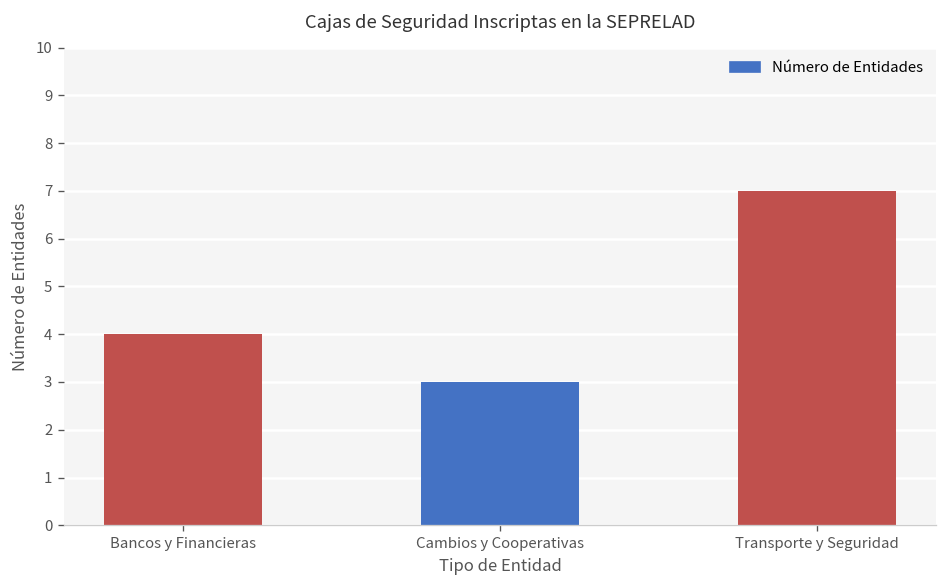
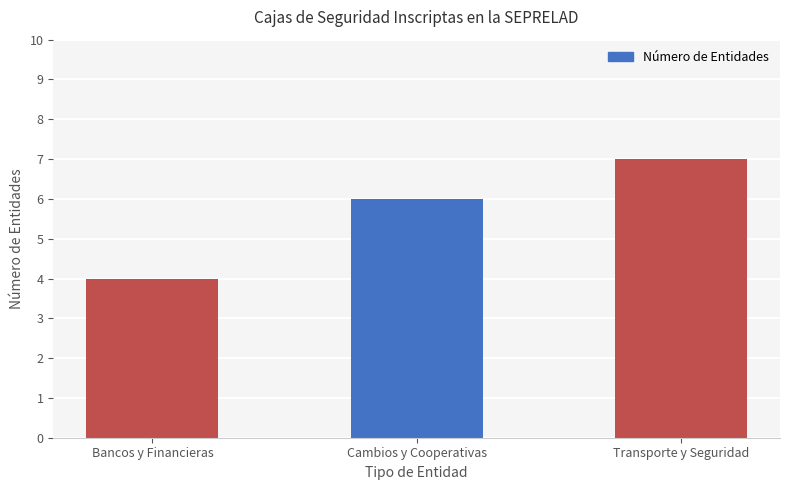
  {
    "Bancos y Financieras": 4,
-   "Cambios y Cooperativas": 3,
+   "Cambios y Cooperativas": 6,
    "Transporte y Seguridad": 7
  }
